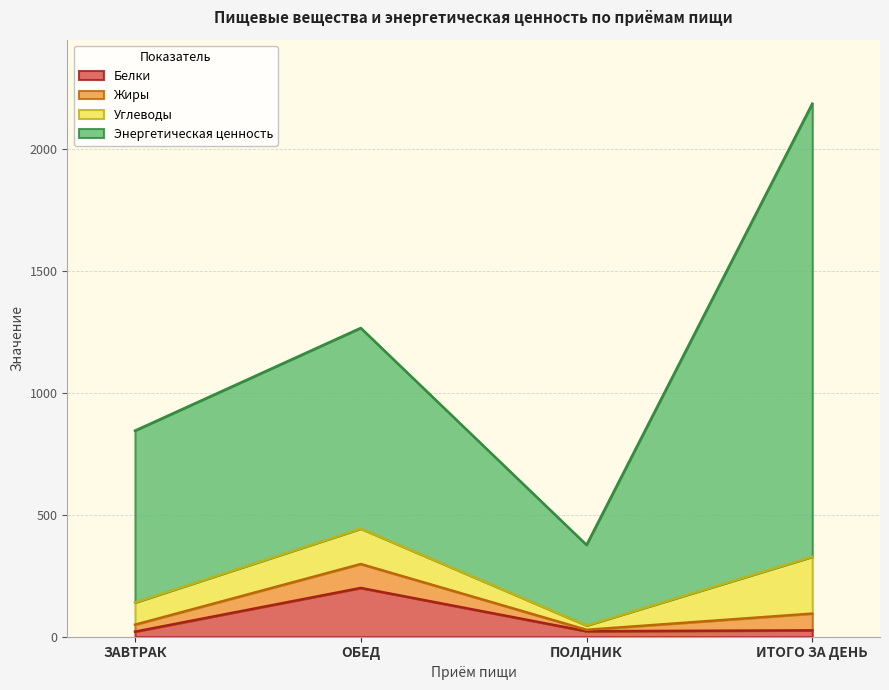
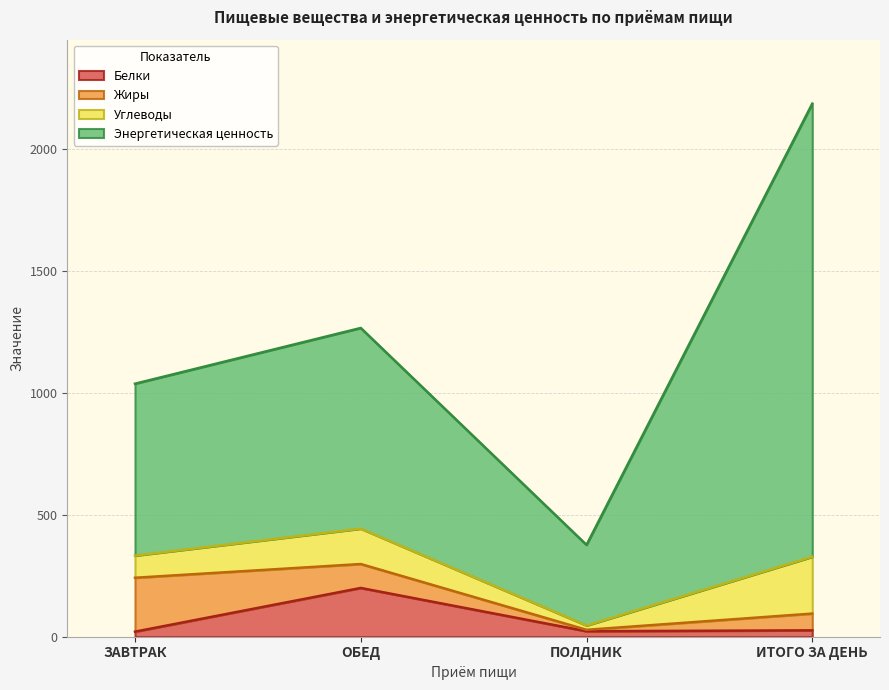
  {
    "Белки": {
      "ЗАВТРАК": 20,
      "ОБЕД": 200,
      "ИТОГО ЗА ДЕНЬ": 30
    },
    "Жиры": {
-     "ЗАВТРАК": 30,
+     "ЗАВТРАК": 220,
      "ОБЕД": 100,
      "ИТОГО ЗА ДЕНЬ": 70
    },
    "Углеводы": {
      "ЗАВТРАК": 90,
      "ОБЕД": 150,
      "ПОЛДНИК": 20,
      "ИТОГО ЗА ДЕНЬ": 230
    },
    "Энергетическая ценность": {
      "ЗАВТРАК": 710,
      "ОБЕД": 820,
      "ПОЛДНИК": 330,
      "ИТОГО ЗА ДЕНЬ": 1860
    }
  }
